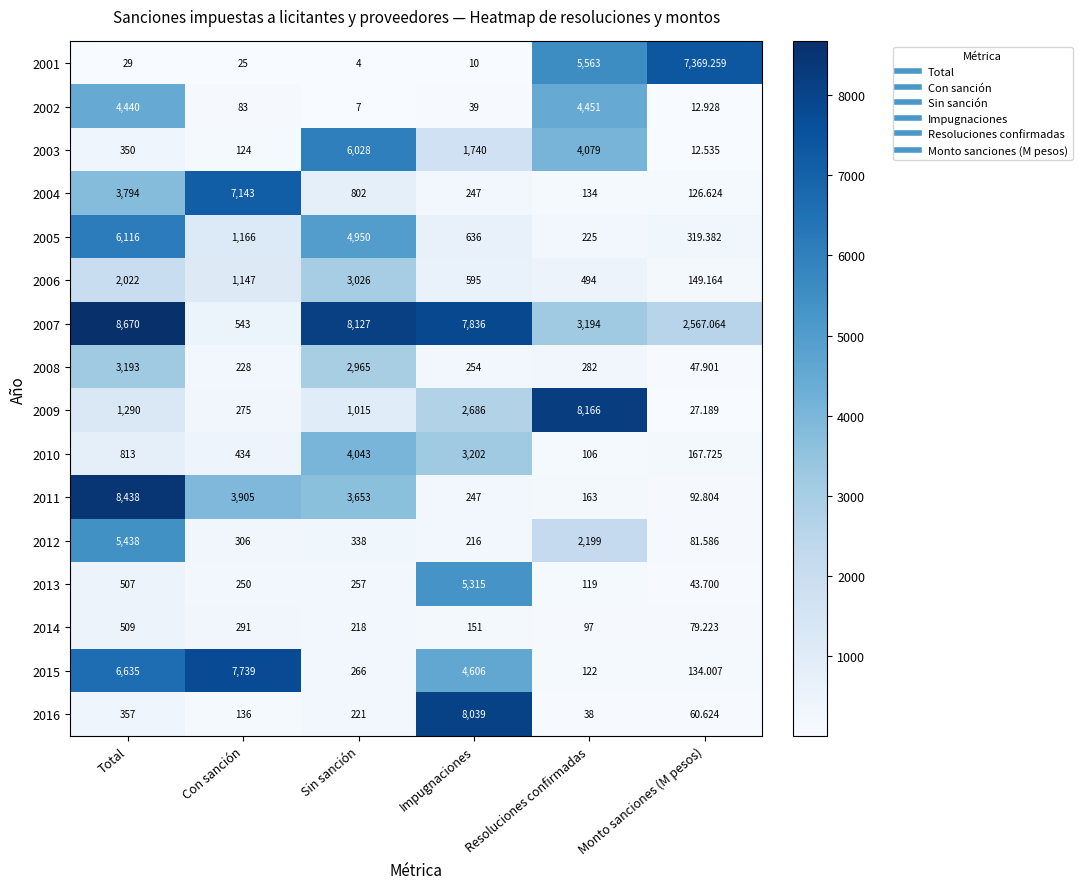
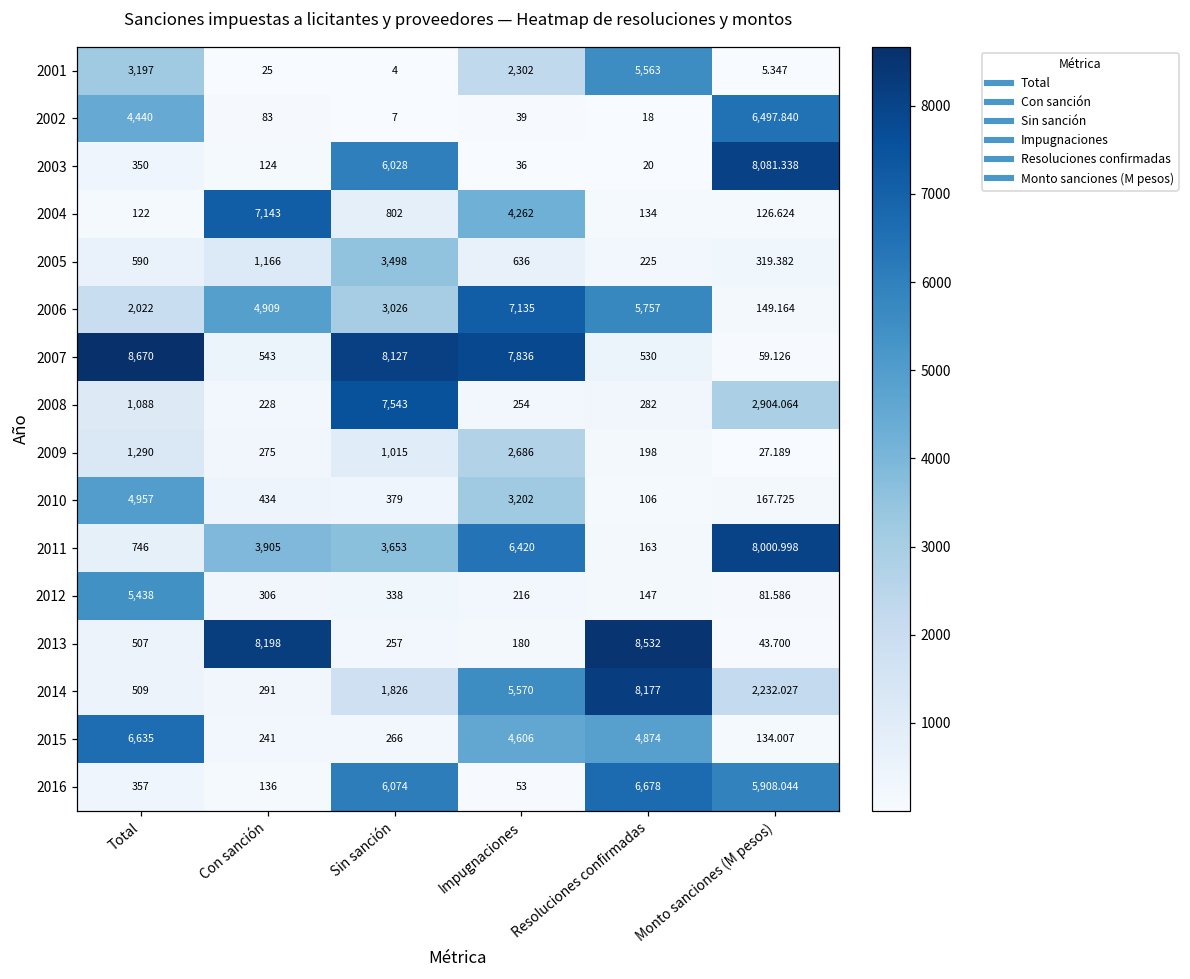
  {
    "2001": {
-     "Total": "29",
+     "Total": "3,197",
      "Con sanción": "25",
      "Sin sanción": "4",
-     "Impugnaciones": "10",
+     "Impugnaciones": "2,302",
      "Resoluciones confirmadas": "5,563",
-     "Monto sanciones (M pesos)": "7,369.259"
+     "Monto sanciones (M pesos)": "5.347"
    },
    "2002": {
      "Total": "4,440",
      "Con sanción": "83",
      "Sin sanción": "7",
      "Impugnaciones": "39",
-     "Resoluciones confirmadas": "4,451",
-     "Monto sanciones (M pesos)": "12.928"
+     "Resoluciones confirmadas": "18",
+     "Monto sanciones (M pesos)": "6,497.840"
    },
    "2003": {
      "Total": "350",
      "Con sanción": "124",
      "Sin sanción": "6,028",
-     "Impugnaciones": "1,740",
-     "Resoluciones confirmadas": "4,079",
-     "Monto sanciones (M pesos)": "12.535"
+     "Impugnaciones": "36",
+     "Resoluciones confirmadas": "20",
+     "Monto sanciones (M pesos)": "8,081.338"
    },
    "2004": {
-     "Total": "3,794",
+     "Total": "122",
      "Con sanción": "7,143",
      "Sin sanción": "802",
-     "Impugnaciones": "247",
+     "Impugnaciones": "4,262",
      "Resoluciones confirmadas": "134",
      "Monto sanciones (M pesos)": "126.624"
    },
    "2005": {
-     "Total": "6,116",
+     "Total": "590",
      "Con sanción": "1,166",
-     "Sin sanción": "4,950",
+     "Sin sanción": "3,498",
      "Impugnaciones": "636",
      "Resoluciones confirmadas": "225",
      "Monto sanciones (M pesos)": "319.382"
    },
    "2006": {
      "Total": "2,022",
-     "Con sanción": "1,147",
+     "Con sanción": "4,909",
      "Sin sanción": "3,026",
-     "Impugnaciones": "595",
-     "Resoluciones confirmadas": "494",
+     "Impugnaciones": "7,135",
+     "Resoluciones confirmadas": "5,757",
      "Monto sanciones (M pesos)": "149.164"
    },
    "2007": {
      "Total": "8,670",
      "Con sanción": "543",
      "Sin sanción": "8,127",
      "Impugnaciones": "7,836",
-     "Resoluciones confirmadas": "3,194",
-     "Monto sanciones (M pesos)": "2,567.064"
+     "Resoluciones confirmadas": "530",
+     "Monto sanciones (M pesos)": "59.126"
    },
    "2008": {
-     "Total": "3,193",
+     "Total": "1,088",
      "Con sanción": "228",
-     "Sin sanción": "2,965",
+     "Sin sanción": "7,543",
      "Impugnaciones": "254",
      "Resoluciones confirmadas": "282",
-     "Monto sanciones (M pesos)": "47.901"
+     "Monto sanciones (M pesos)": "2,904.064"
    },
    "2009": {
      "Total": "1,290",
      "Con sanción": "275",
      "Sin sanción": "1,015",
      "Impugnaciones": "2,686",
-     "Resoluciones confirmadas": "8,166",
+     "Resoluciones confirmadas": "198",
      "Monto sanciones (M pesos)": "27.189"
    },
    "2010": {
-     "Total": "813",
+     "Total": "4,957",
      "Con sanción": "434",
-     "Sin sanción": "4,043",
+     "Sin sanción": "379",
      "Impugnaciones": "3,202",
      "Resoluciones confirmadas": "106",
      "Monto sanciones (M pesos)": "167.725"
    },
    "2011": {
-     "Total": "8,438",
+     "Total": "746",
      "Con sanción": "3,905",
      "Sin sanción": "3,653",
-     "Impugnaciones": "247",
+     "Impugnaciones": "6,420",
      "Resoluciones confirmadas": "163",
-     "Monto sanciones (M pesos)": "92.804"
+     "Monto sanciones (M pesos)": "8,000.998"
    },
    "2012": {
      "Total": "5,438",
      "Con sanción": "306",
      "Sin sanción": "338",
      "Impugnaciones": "216",
-     "Resoluciones confirmadas": "2,199",
+     "Resoluciones confirmadas": "147",
      "Monto sanciones (M pesos)": "81.586"
    },
    "2013": {
      "Total": "507",
-     "Con sanción": "250",
+     "Con sanción": "8,198",
      "Sin sanción": "257",
-     "Impugnaciones": "5,315",
-     "Resoluciones confirmadas": "119",
+     "Impugnaciones": "180",
+     "Resoluciones confirmadas": "8,532",
      "Monto sanciones (M pesos)": "43.700"
    },
    "2014": {
      "Total": "509",
      "Con sanción": "291",
-     "Sin sanción": "218",
-     "Impugnaciones": "151",
-     "Resoluciones confirmadas": "97",
-     "Monto sanciones (M pesos)": "79.223"
+     "Sin sanción": "1,826",
+     "Impugnaciones": "5,570",
+     "Resoluciones confirmadas": "8,177",
+     "Monto sanciones (M pesos)": "2,232.027"
    },
    "2015": {
      "Total": "6,635",
-     "Con sanción": "7,739",
+     "Con sanción": "241",
      "Sin sanción": "266",
      "Impugnaciones": "4,606",
-     "Resoluciones confirmadas": "122",
+     "Resoluciones confirmadas": "4,874",
      "Monto sanciones (M pesos)": "134.007"
    },
    "2016": {
      "Total": "357",
      "Con sanción": "136",
-     "Sin sanción": "221",
-     "Impugnaciones": "8,039",
-     "Resoluciones confirmadas": "38",
-     "Monto sanciones (M pesos)": "60.624"
+     "Sin sanción": "6,074",
+     "Impugnaciones": "53",
+     "Resoluciones confirmadas": "6,678",
+     "Monto sanciones (M pesos)": "5,908.044"
    }
  }
